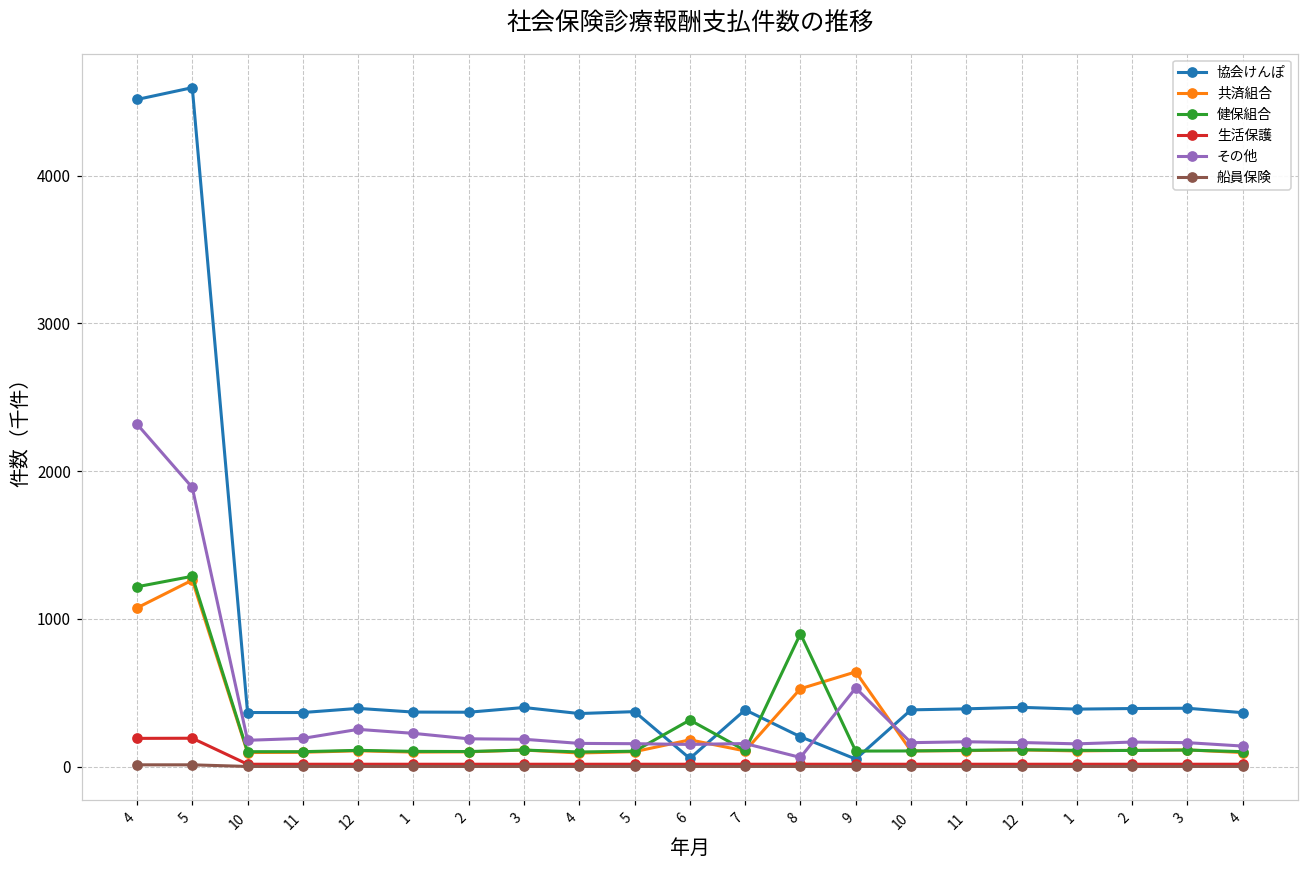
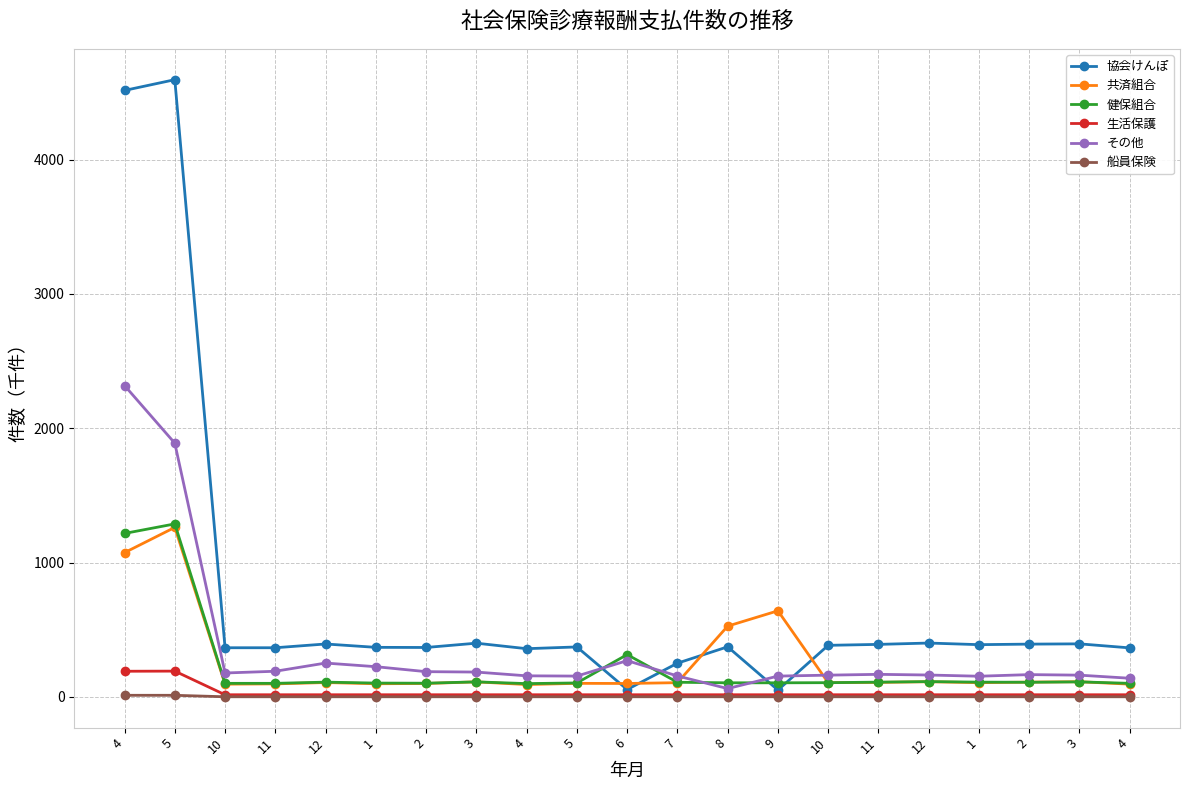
  {
    "協会けんぽ": {
      "6": 60,
-     "7": 380,
-     "8": 200,
+     "7": 250,
+     "8": 370,
      "9": 50
    },
    "共済組合": {
-     "6": 180,
+     "6": 100,
      "8": 530,
      "9": 640
    },
    "健保組合": {
      "6": 320,
-     "8": 900,
+     "8": 110,
      "9": 110
    },
    "その他": {
-     "6": 150,
+     "6": 270,
      "7": 160,
      "8": 60,
-     "9": 530
+     "9": 160
    }
  }
